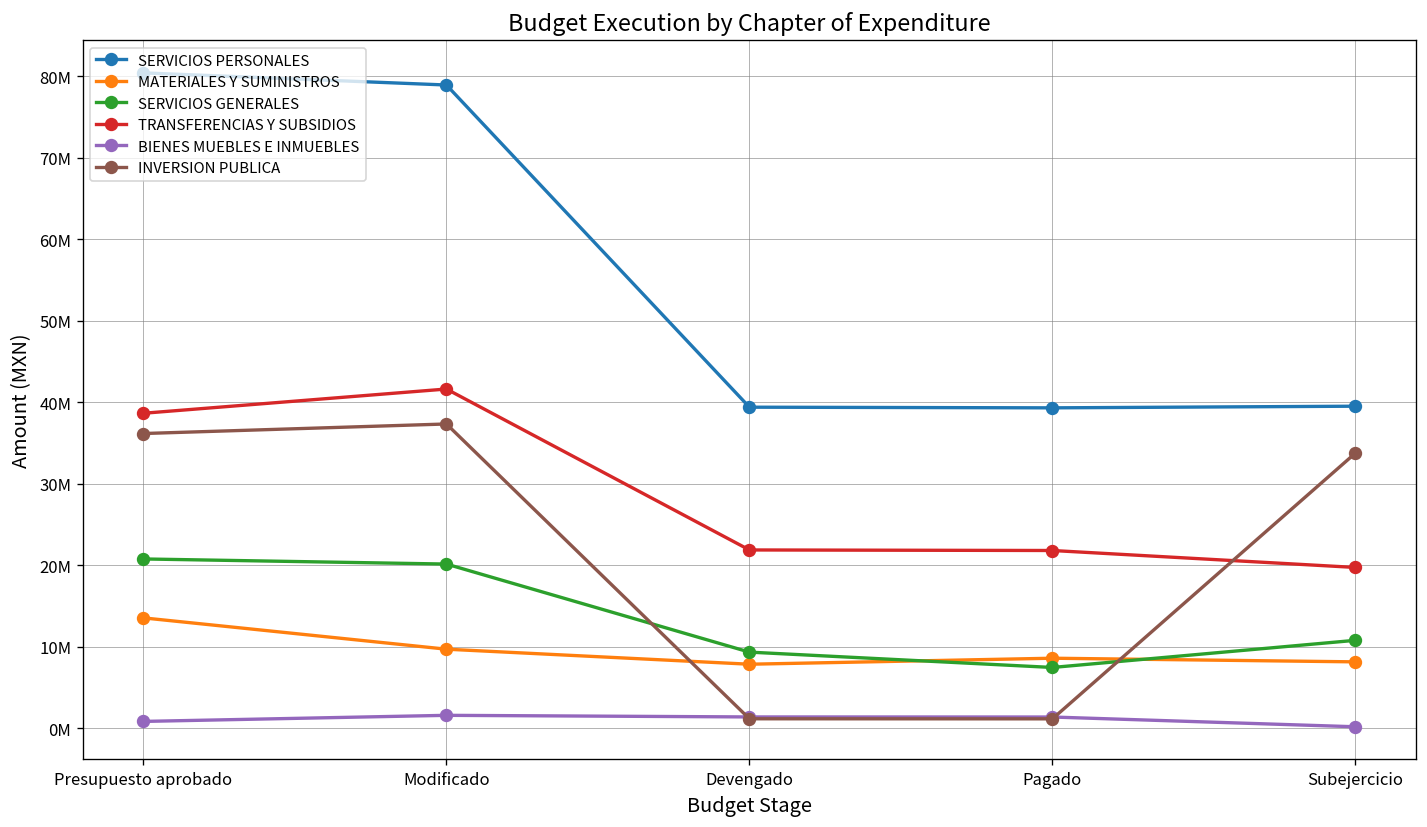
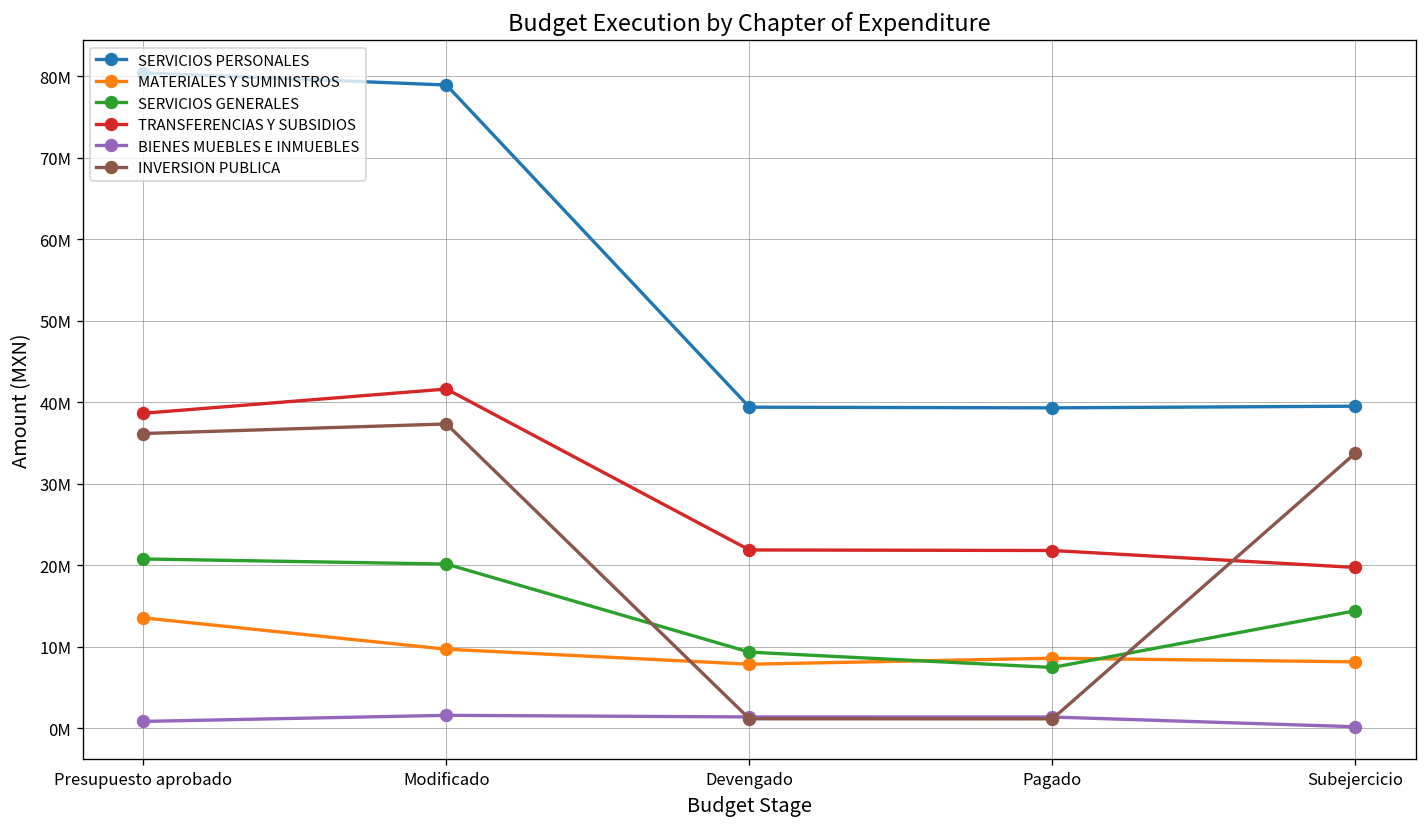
  {
    "SERVICIOS PERSONALES": {
      "Modificado": 79000000,
      "Devengado": 39000000,
      "Pagado": 39000000,
      "Subejercicio": 40000000
    },
    "MATERIALES Y SUMINISTROS": {
      "Presupuesto aprobado": 14000000,
      "Modificado": 10000000,
      "Devengado": 8000000,
      "Pagado": 9000000,
      "Subejercicio": 8000000
    },
    "SERVICIOS GENERALES": {
      "Presupuesto aprobado": 21000000,
      "Modificado": 20000000,
      "Devengado": 9000000,
      "Pagado": 7000000,
-     "Subejercicio": 11000000
+     "Subejercicio": 14000000
    },
    "TRANSFERENCIAS Y SUBSIDIOS": {
      "Presupuesto aprobado": 39000000,
      "Modificado": 42000000,
      "Devengado": 22000000,
      "Pagado": 22000000,
      "Subejercicio": 20000000
    },
    "BIENES MUEBLES E INMUEBLES": {
      "Presupuesto aprobado": 1000000,
      "Modificado": 2000000,
      "Subejercicio": 0
    },
    "INVERSION PUBLICA": {
      "Presupuesto aprobado": 36000000,
      "Modificado": 37000000,
      "Subejercicio": 34000000
    }
  }
